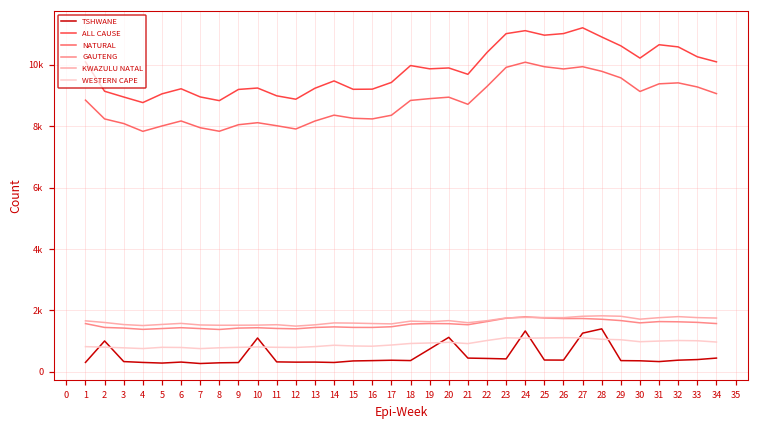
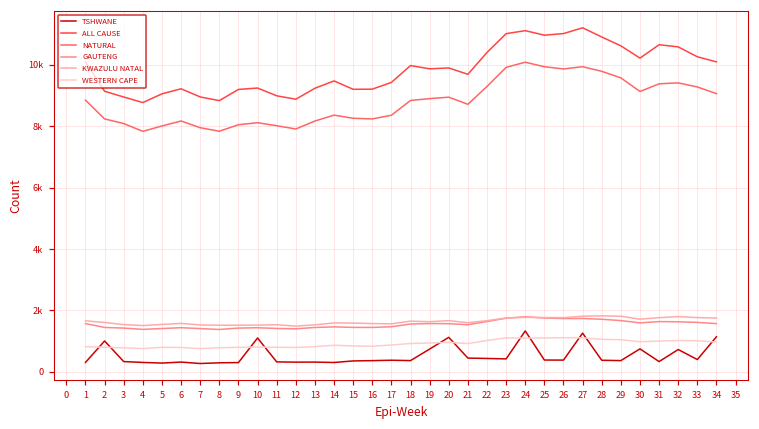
  {
    "TSHWANE": {
      "1": 300,
      "2": 1000,
      "3": 300,
      "4": 300,
      "5": 300,
      "6": 300,
      "7": 300,
      "8": 300,
      "9": 300,
      "10": 1100,
      "11": 300,
      "12": 300,
      "13": 300,
      "14": 300,
      "15": 400,
      "16": 400,
      "17": 400,
      "18": 400,
      "19": 700,
      "20": 1100,
      "21": 400,
      "22": 400,
      "23": 400,
      "24": 1300,
      "25": 400,
      "26": 400,
      "27": 1300,
-     "28": 1400,
+     "28": 400,
      "29": 400,
-     "30": 400,
+     "30": 700,
      "31": 300,
-     "32": 400,
+     "32": 700,
      "33": 400,
-     "34": 400
+     "34": 1100
    }
  }
